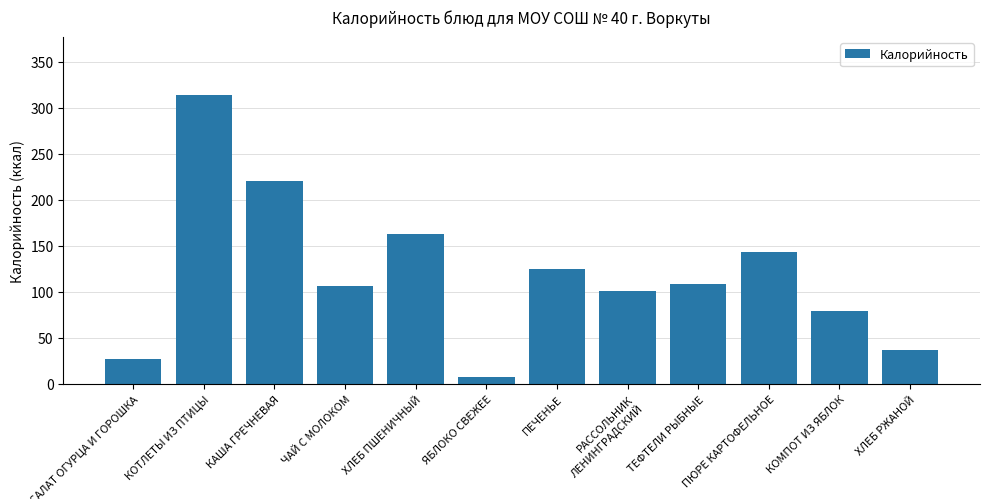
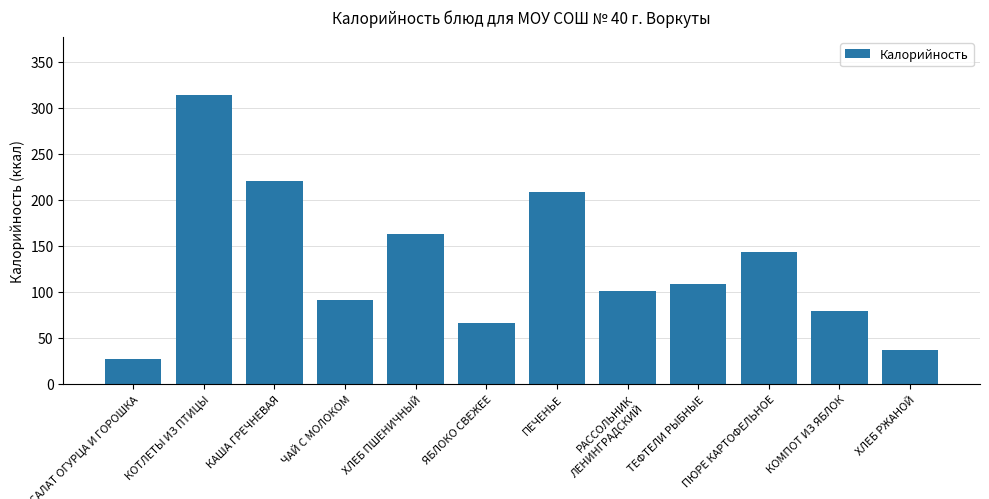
  {
    "САЛАТ ОГУРЦА И ГОРОШКА": 30,
    "КОТЛЕТЫ ИЗ ПТИЦЫ": 310,
    "КАША ГРЕЧНЕВАЯ": 220,
-   "ЧАЙ С МОЛОКОМ": 110,
+   "ЧАЙ С МОЛОКОМ": 90,
    "ХЛЕБ ПШЕНИЧНЫЙ": 160,
-   "ЯБЛОКО СВЕЖЕЕ": 10,
-   "ПЕЧЕНЬЕ": 130,
+   "ЯБЛОКО СВЕЖЕЕ": 70,
+   "ПЕЧЕНЬЕ": 210,
    "РАССОЛЬНИК ЛЕНИНГРАДСКИЙ": 100,
    "ТЕФТЕЛИ РЫБНЫЕ": 110,
    "ПЮРЕ КАРТОФЕЛЬНОЕ": 140,
    "КОМПОТ ИЗ ЯБЛОК": 80,
    "ХЛЕБ РЖАНОЙ": 40
  }
